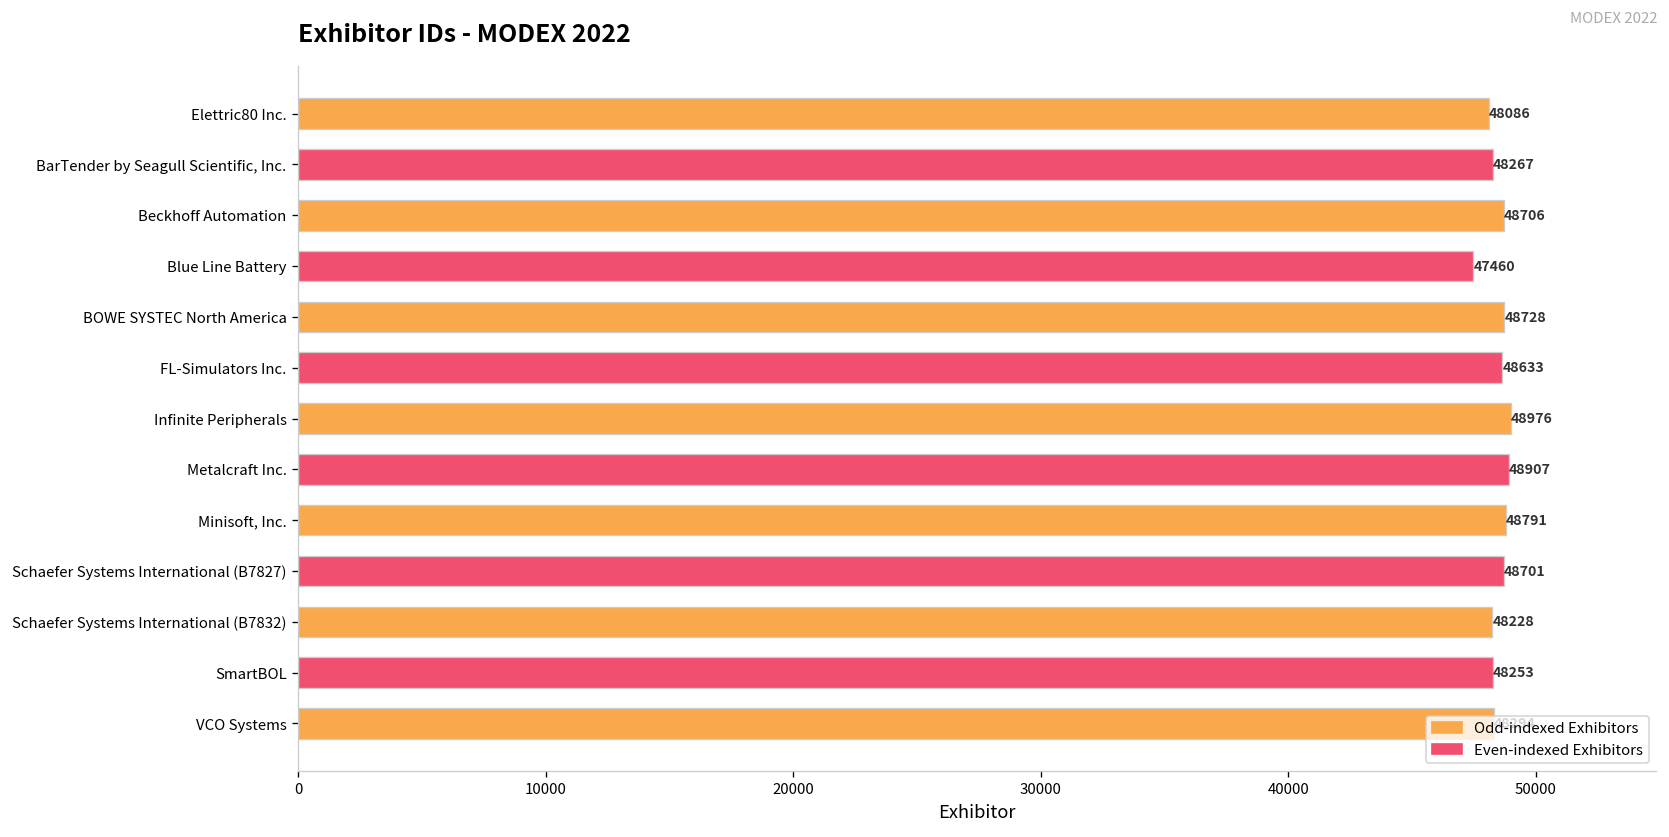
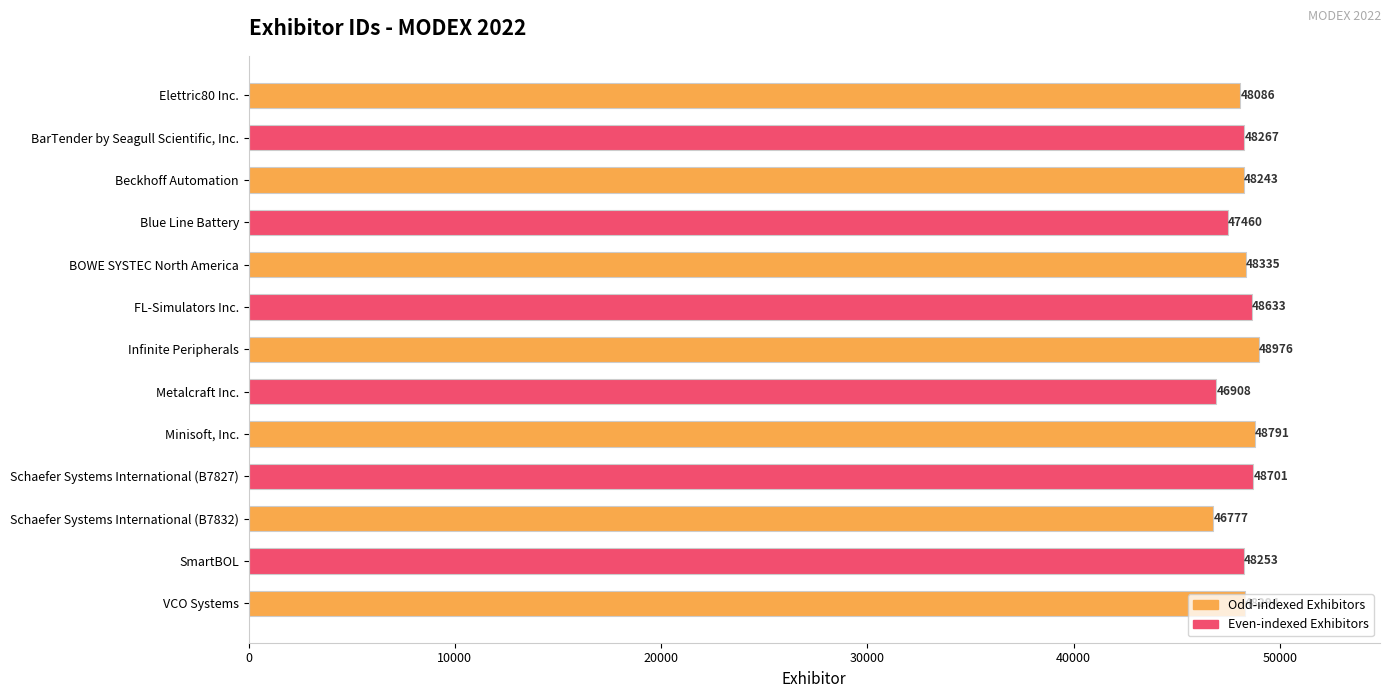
  {
    "Odd-indexed Exhibitors": {
      "Elettric80 Inc.": 48086,
-     "Beckhoff Automation": 48706,
-     "BOWE SYSTEC North America": 48728,
+     "Beckhoff Automation": 48243,
+     "BOWE SYSTEC North America": 48335,
      "Infinite Peripherals": 48976,
      "Minisoft, Inc.": 48791,
-     "Schaefer Systems International (B7832)": 48228
+     "Schaefer Systems International (B7832)": 46777
    },
    "Even-indexed Exhibitors": {
      "BarTender by Seagull Scientific, Inc.": 48267,
      "Blue Line Battery": 47460,
      "FL-Simulators Inc.": 48633,
-     "Metalcraft Inc.": 48907,
+     "Metalcraft Inc.": 46908,
      "Schaefer Systems International (B7827)": 48701,
      "SmartBOL": 48253
    }
  }
